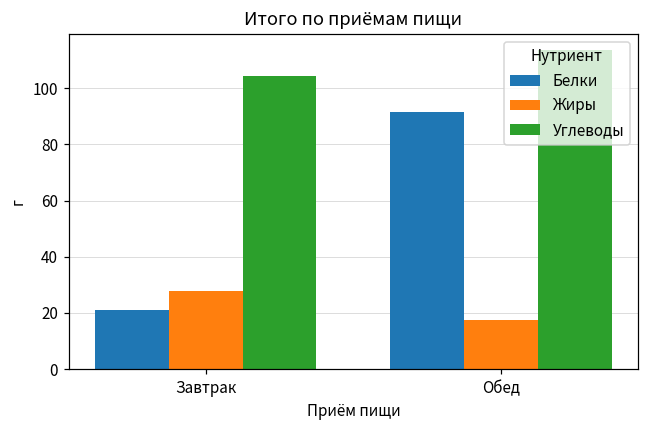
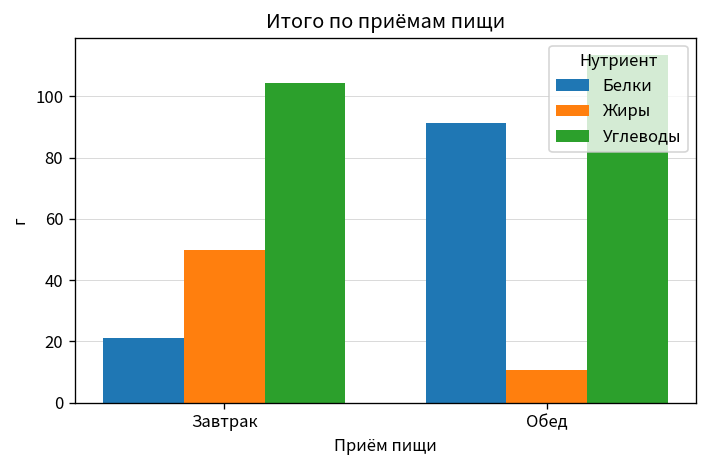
  {
    "Белки": {
      "Завтрак": 21,
      "Обед": 91
    },
    "Жиры": {
-     "Завтрак": 28,
-     "Обед": 18
+     "Завтрак": 50,
+     "Обед": 11
    },
    "Углеводы": {
      "Завтрак": 104
    }
  }
